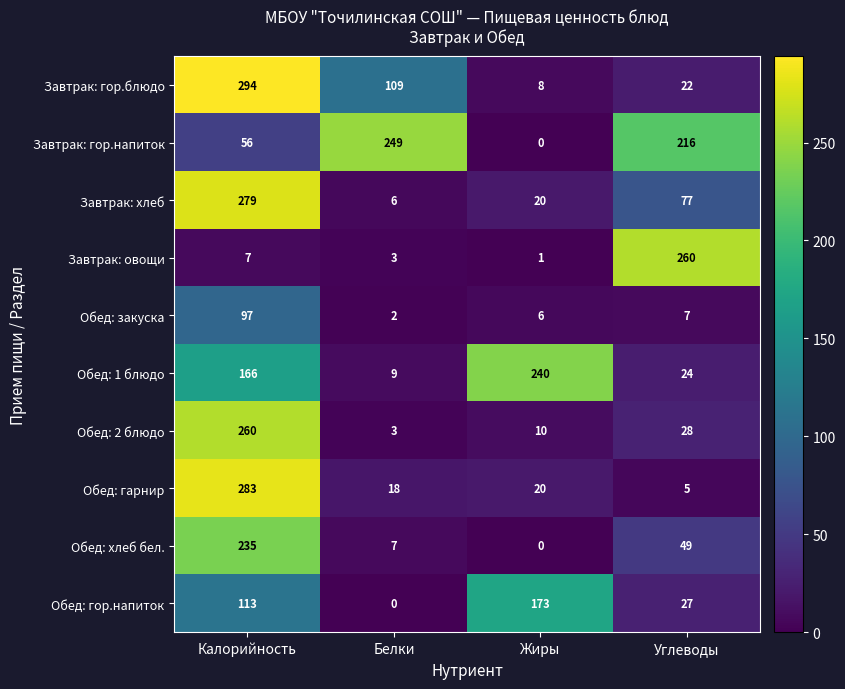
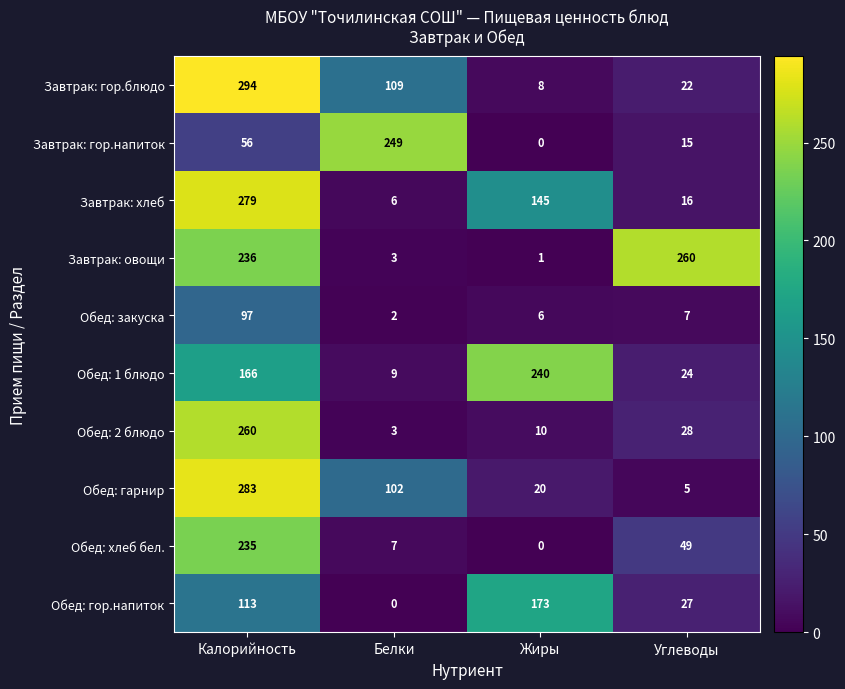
  {
    "Завтрак: гор.блюдо": {
      "Калорийность": 294,
      "Белки": 109,
      "Жиры": 8,
      "Углеводы": 22
    },
    "Завтрак: гор.напиток": {
      "Калорийность": 56,
      "Белки": 249,
      "Жиры": 0,
-     "Углеводы": 216
+     "Углеводы": 15
    },
    "Завтрак: хлеб": {
      "Калорийность": 279,
      "Белки": 6,
-     "Жиры": 20,
-     "Углеводы": 77
+     "Жиры": 145,
+     "Углеводы": 16
    },
    "Завтрак: овощи": {
-     "Калорийность": 7,
+     "Калорийность": 236,
      "Белки": 3,
      "Жиры": 1,
      "Углеводы": 260
    },
    "Обед: закуска": {
      "Калорийность": 97,
      "Белки": 2,
      "Жиры": 6,
      "Углеводы": 7
    },
    "Обед: 1 блюдо": {
      "Калорийность": 166,
      "Белки": 9,
      "Жиры": 240,
      "Углеводы": 24
    },
    "Обед: 2 блюдо": {
      "Калорийность": 260,
      "Белки": 3,
      "Жиры": 10,
      "Углеводы": 28
    },
    "Обед: гарнир": {
      "Калорийность": 283,
-     "Белки": 18,
+     "Белки": 102,
      "Жиры": 20,
      "Углеводы": 5
    },
    "Обед: хлеб бел.": {
      "Калорийность": 235,
      "Белки": 7,
      "Жиры": 0,
      "Углеводы": 49
    },
    "Обед: гор.напиток": {
      "Калорийность": 113,
      "Белки": 0,
      "Жиры": 173,
      "Углеводы": 27
    }
  }
